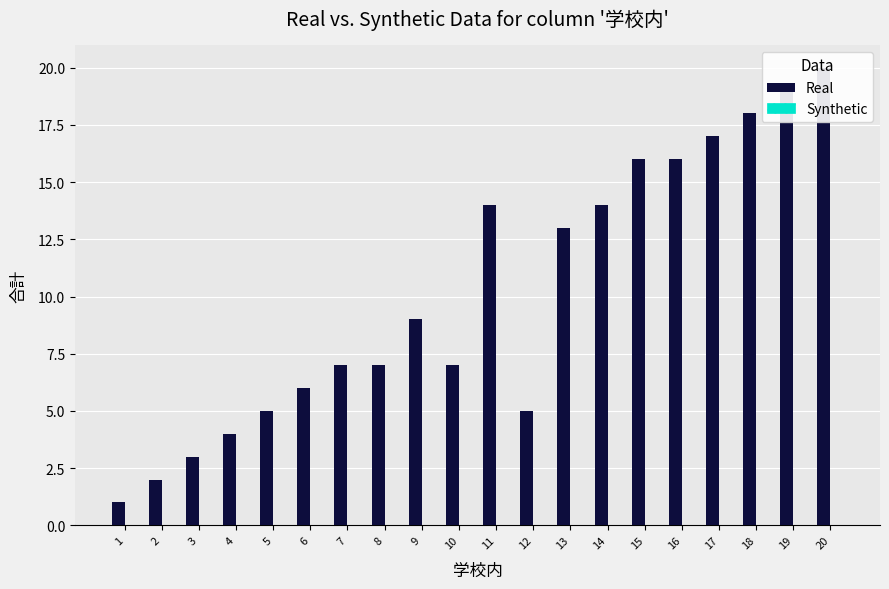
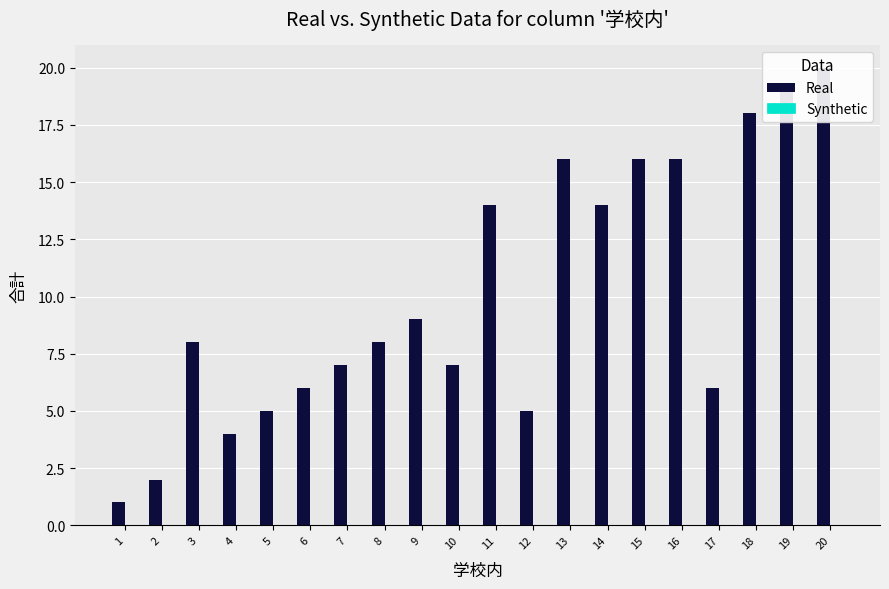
  {
    "Real": {
      "1": 1,
      "2": 2,
-     "3": 3,
+     "3": 8,
      "4": 4,
      "5": 5,
      "6": 6,
      "7": 7,
-     "8": 7,
+     "8": 8,
      "9": 9,
      "10": 7,
      "11": 14,
      "12": 5,
-     "13": 13,
+     "13": 16,
      "14": 14,
      "15": 16,
      "16": 16,
-     "17": 17,
+     "17": 6,
      "18": 18
    },
    "Synthetic": {
      "1": 0,
      "2": 0,
      "3": 0,
      "4": 0,
      "5": 0,
      "6": 0,
      "7": 0,
      "8": 0,
      "9": 0,
      "10": 0,
      "11": 0,
      "12": 0,
      "13": 0,
      "14": 0,
      "15": 0,
      "16": 0,
      "17": 0,
      "18": 0,
      "19": 0,
      "20": 0
    }
  }
